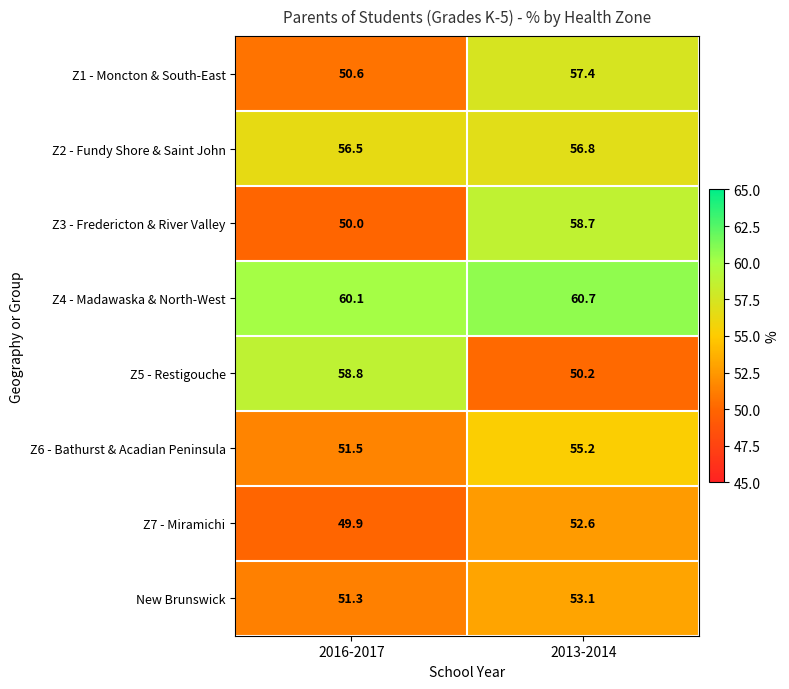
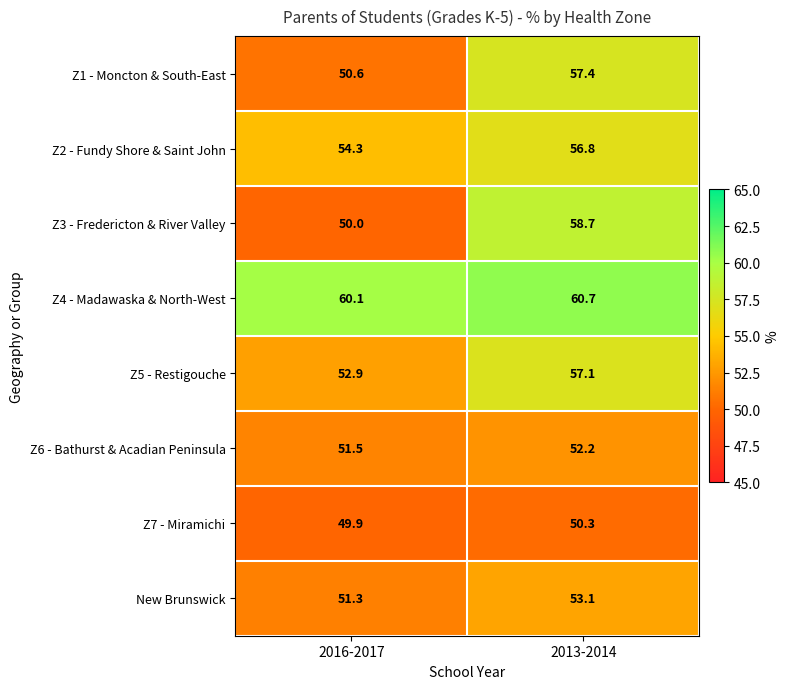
  {
    "Z1 - Moncton & South-East": {
      "2016-2017": 50.6,
      "2013-2014": 57.4
    },
    "Z2 - Fundy Shore & Saint John": {
-     "2016-2017": 56.5,
+     "2016-2017": 54.3,
      "2013-2014": 56.8
    },
    "Z3 - Fredericton & River Valley": {
      "2016-2017": 50.0,
      "2013-2014": 58.7
    },
    "Z4 - Madawaska & North-West": {
      "2016-2017": 60.1,
      "2013-2014": 60.7
    },
    "Z5 - Restigouche": {
-     "2016-2017": 58.8,
-     "2013-2014": 50.2
+     "2016-2017": 52.9,
+     "2013-2014": 57.1
    },
    "Z6 - Bathurst & Acadian Peninsula": {
      "2016-2017": 51.5,
-     "2013-2014": 55.2
+     "2013-2014": 52.2
    },
    "Z7 - Miramichi": {
      "2016-2017": 49.9,
-     "2013-2014": 52.6
+     "2013-2014": 50.3
    },
    "New Brunswick": {
      "2016-2017": 51.3,
      "2013-2014": 53.1
    }
  }
